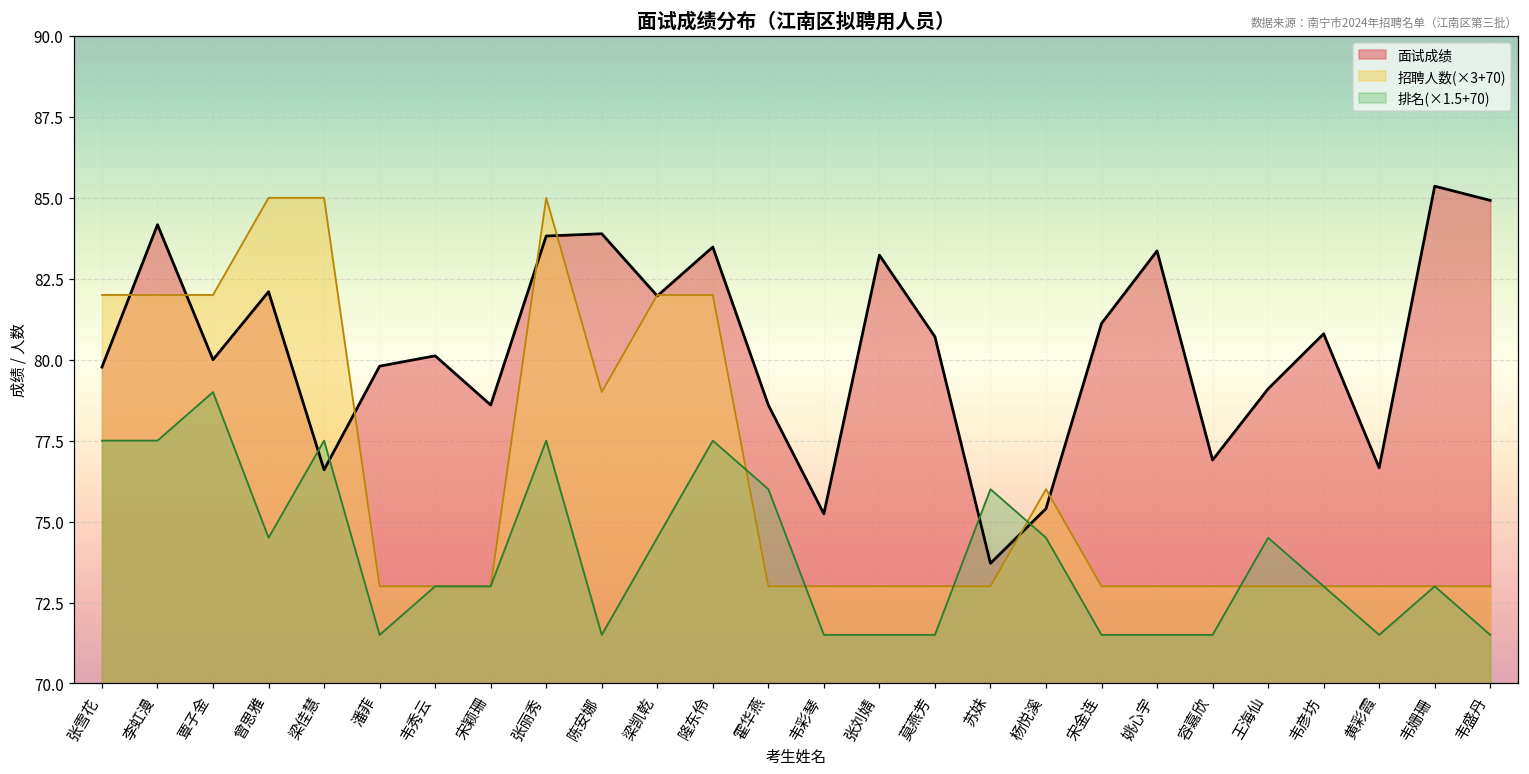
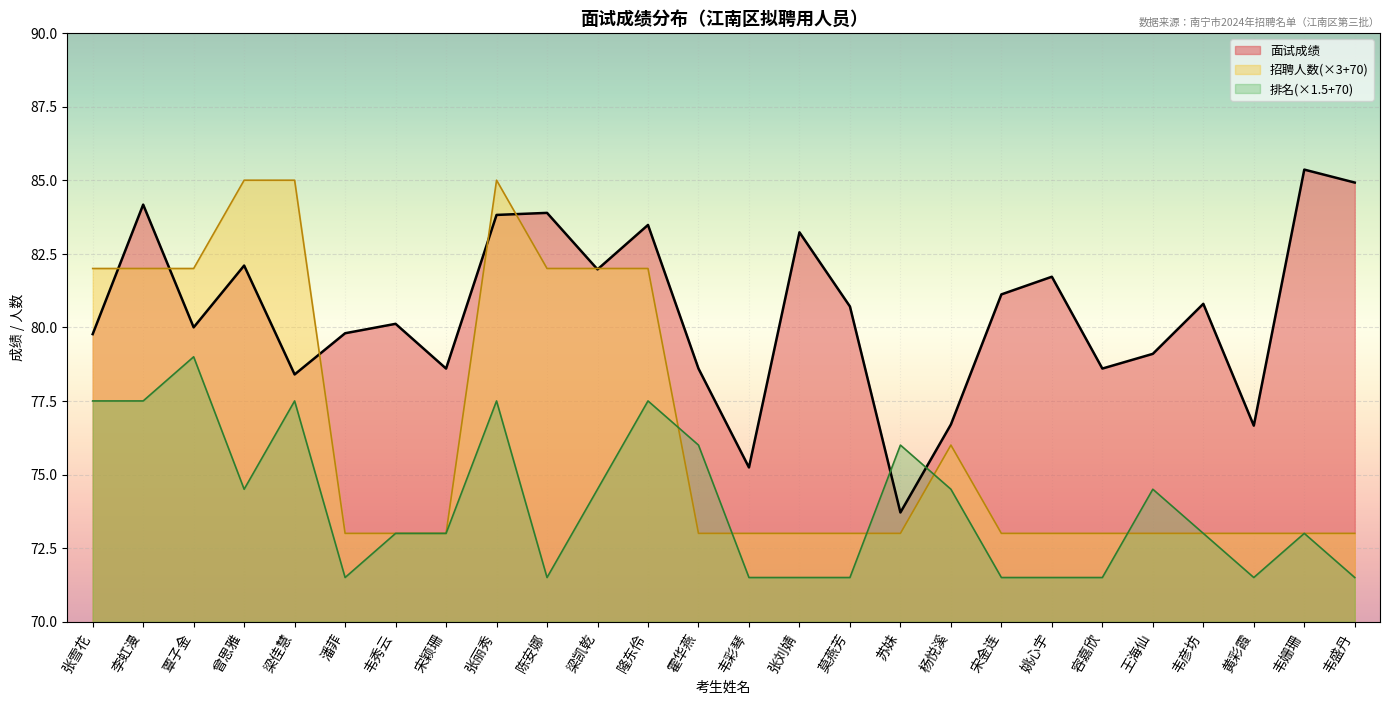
  {
    "面试成绩": {
      "张雪花": 79.8,
      "李虹漫": 84.2,
      "覃子金": 80.0,
      "曾思雅": 82.1,
-     "梁佳慧": 76.6,
+     "梁佳慧": 78.4,
      "潘菲": 79.8,
      "韦秀云": 80.1,
      "宋颖珊": 78.6,
      "张丽秀": 83.8,
      "陈安娜": 83.9,
      "隆东伶": 83.5,
      "霍华燕": 78.6,
      "韦彩琴": 75.2,
      "张刘婧": 83.2,
      "莫燕芳": 80.7,
      "苏妹": 73.7,
-     "杨悦溪": 75.4,
+     "杨悦溪": 76.7,
      "宋金连": 81.1,
-     "姚心宇": 83.4,
-     "容嘉欣": 76.9,
+     "姚心宇": 81.7,
+     "容嘉欣": 78.6,
      "王海仙": 79.1,
      "韦彦坊": 80.8,
      "黄彩霞": 76.7,
      "韦姗珊": 85.4,
      "韦盛丹": 84.9
    },
    "招聘人数(×3+70)": {
      "张雪花": 82.0,
      "李虹漫": 82.0,
      "覃子金": 82.0,
      "曾思雅": 85.0,
      "梁佳慧": 85.0,
      "潘菲": 73.0,
      "张丽秀": 85.0,
-     "陈安娜": 79.0,
+     "陈安娜": 82.0,
      "隆东伶": 82.0,
      "霍华燕": 73.0,
      "韦彩琴": 73.0,
      "张刘婧": 73.0,
      "莫燕芳": 73.0,
      "苏妹": 73.0,
      "杨悦溪": 76.0,
      "宋金连": 73.0,
      "姚心宇": 73.0,
      "容嘉欣": 73.0,
      "王海仙": 73.0,
      "黄彩霞": 73.0,
      "韦盛丹": 73.0
    },
    "排名(×1.5+70)": {
      "张雪花": 77.5,
      "李虹漫": 77.5,
      "覃子金": 79.0,
      "曾思雅": 74.5,
      "梁佳慧": 77.5,
      "潘菲": 71.5,
      "张丽秀": 77.5,
      "陈安娜": 71.5,
      "梁凯乾": 74.5,
      "隆东伶": 77.5,
      "霍华燕": 76.0,
      "韦彩琴": 71.5,
      "张刘婧": 71.5,
      "莫燕芳": 71.5,
      "苏妹": 76.0,
      "杨悦溪": 74.5,
      "宋金连": 71.5,
      "姚心宇": 71.5,
      "容嘉欣": 71.5,
      "王海仙": 74.5,
      "黄彩霞": 71.5,
      "韦盛丹": 71.5
    }
  }
